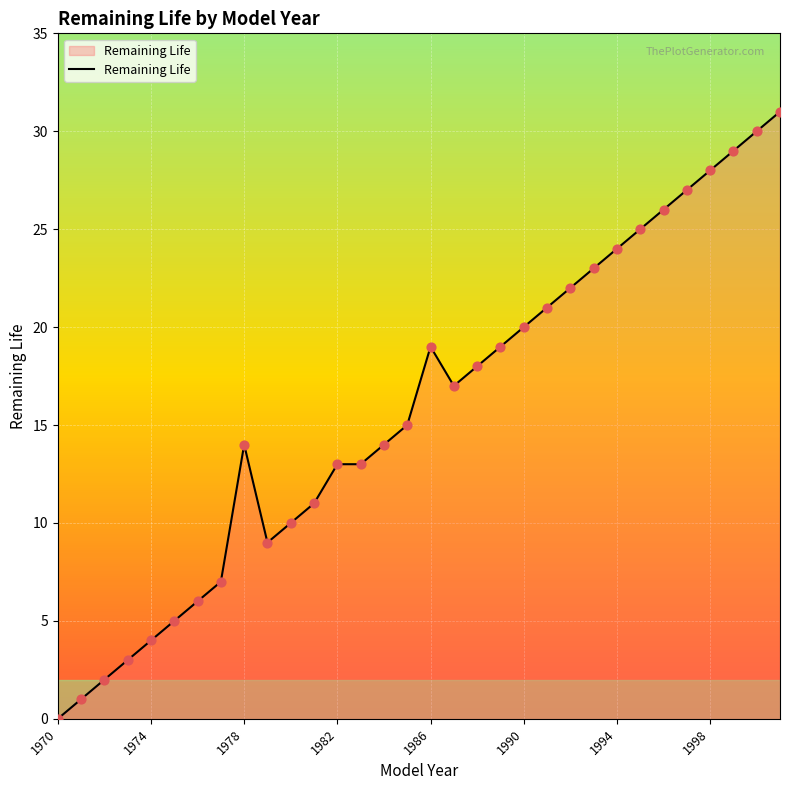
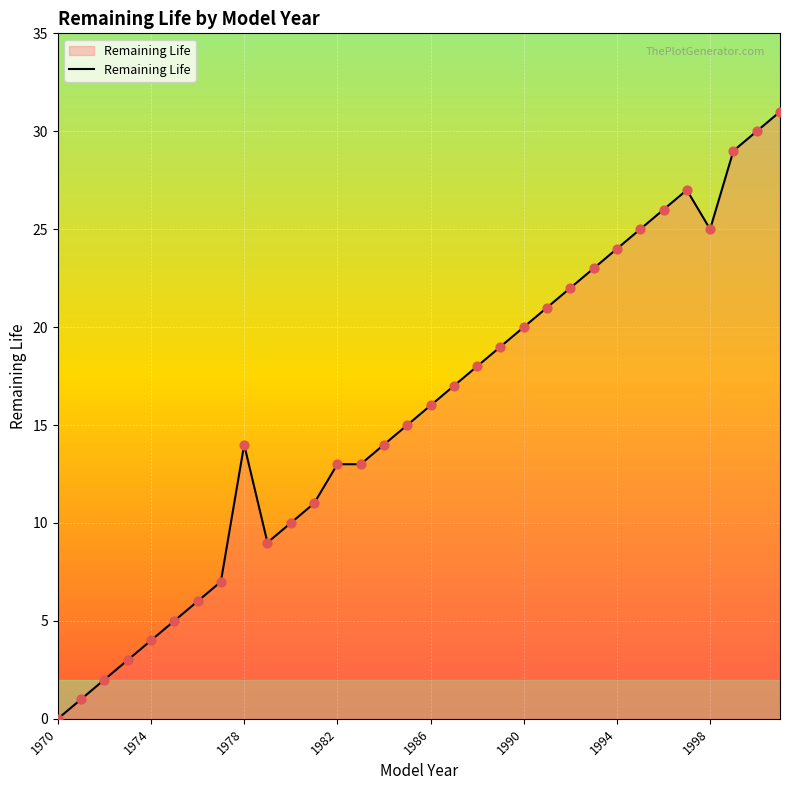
  {
    "1974": 4,
    "1978": 14,
    "1982": 13,
-   "1986": 19,
+   "1986": 16,
    "1990": 20,
    "1994": 24,
-   "1998": 28
+   "1998": 25
  }
